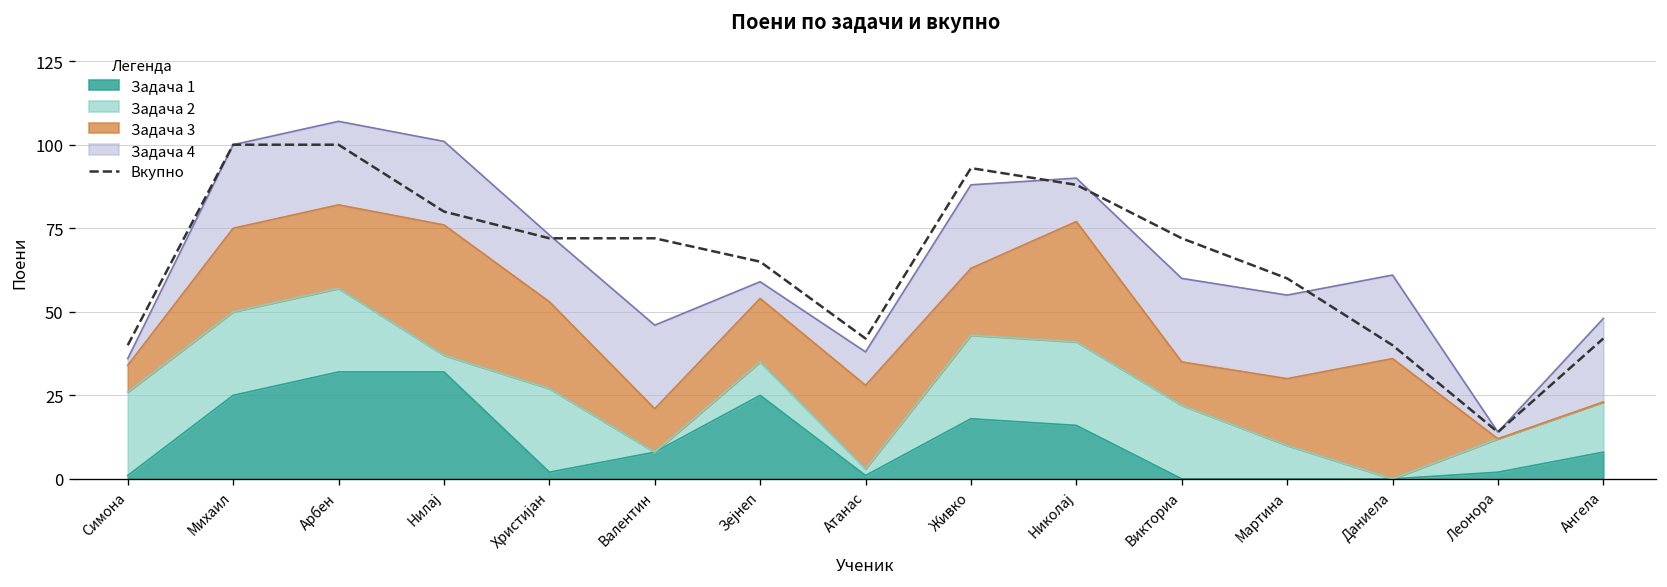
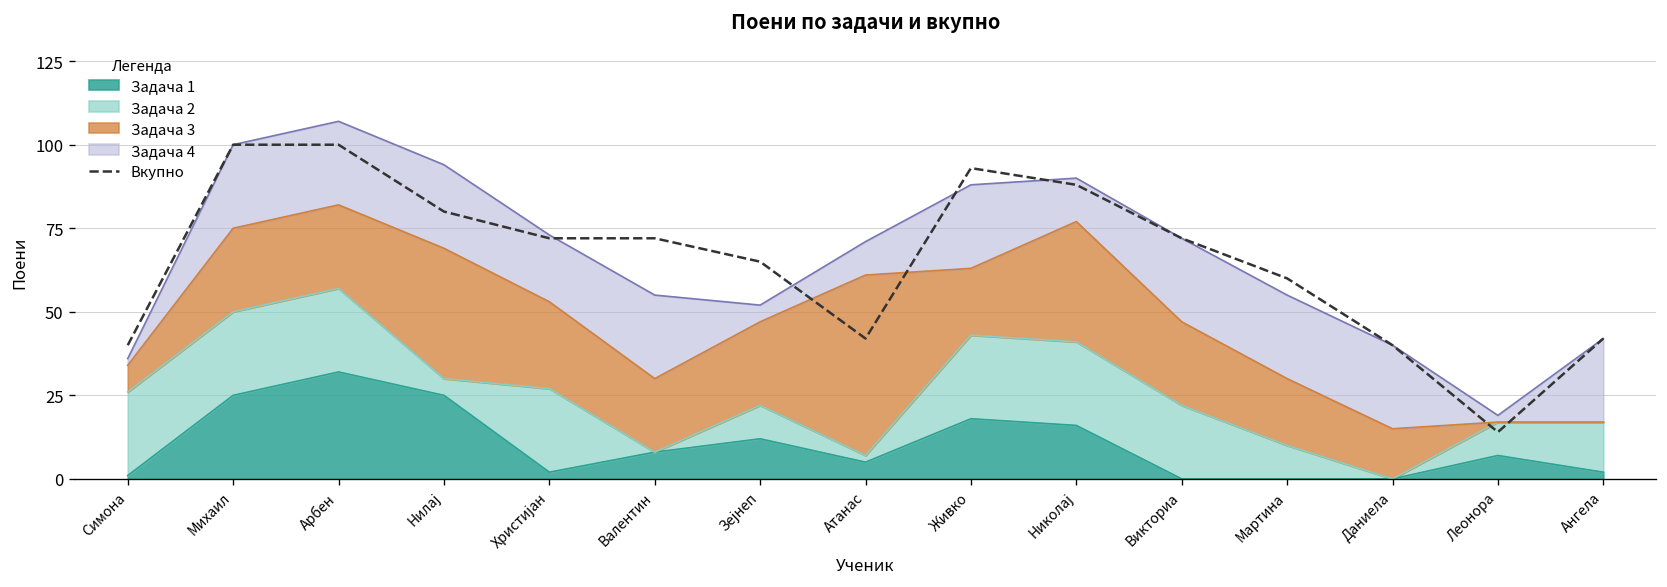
  {
    "Задача 1": {
      "Симона": 1,
      "Михаил": 25,
      "Арбен": 32,
-     "Нилај": 32,
+     "Нилај": 25,
      "Христијан": 2,
-     "Зејнеп": 25,
-     "Атанас": 1,
+     "Зејнеп": 12,
+     "Атанас": 5,
      "Живко": 18,
      "Николај": 16,
      "Викториа": 0,
      "Мартина": 0,
-     "Леонора": 2,
-     "Ангела": 8
+     "Леонора": 7,
+     "Ангела": 2
    },
    "Задача 3": {
      "Симона": 8,
      "Михаил": 25,
      "Арбен": 25,
      "Нилај": 39,
      "Христијан": 26,
-     "Валентин": 13,
-     "Зејнеп": 19,
-     "Атанас": 25,
+     "Валентин": 22,
+     "Зејнеп": 25,
+     "Атанас": 54,
      "Живко": 20,
      "Николај": 36,
-     "Викториа": 13,
+     "Викториа": 25,
      "Мартина": 20,
-     "Даниела": 36
+     "Даниела": 15
    },
    "Вкупно": {
      "Симона": 40,
      "Арбен": 100,
      "Нилај": 80,
      "Христијан": 72,
      "Валентин": 72,
      "Зејнеп": 65,
      "Атанас": 42,
      "Живко": 93,
      "Николај": 88,
      "Мартина": 60
    }
  }
